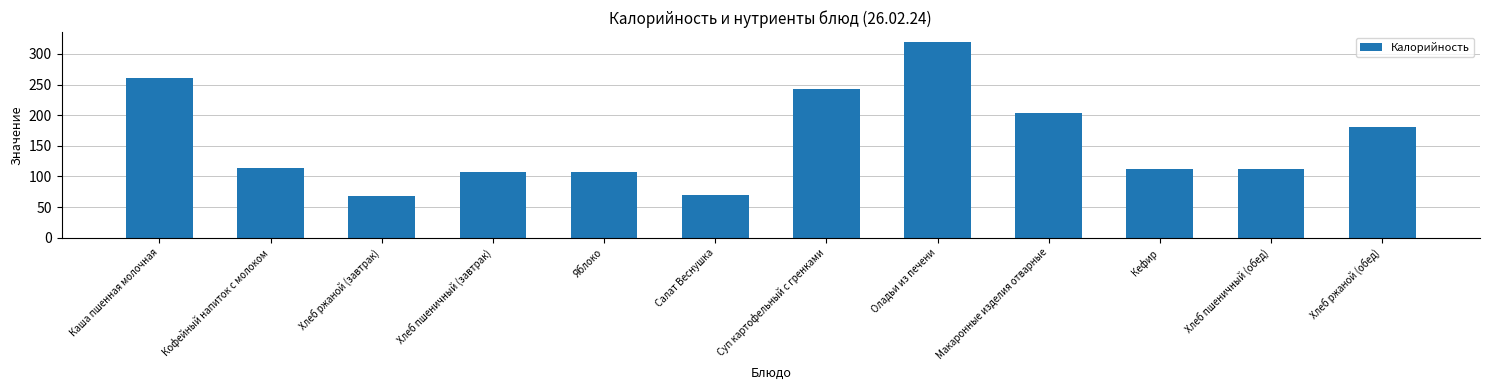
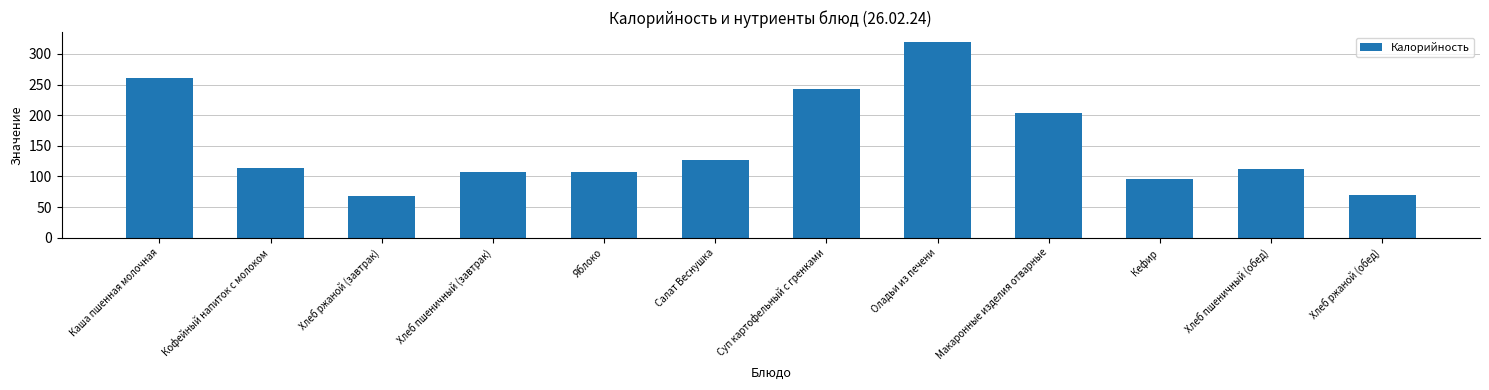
  {
    "Каша пшенная молочная": 260,
    "Кофейный напиток с молоком": 110,
    "Хлеб ржаной (завтрак)": 70,
    "Хлеб пшеничный (завтрак)": 110,
    "Яблоко": 110,
-   "Салат Веснушка": 70,
+   "Салат Веснушка": 130,
    "Суп картофельный с гренками": 240,
    "Оладьи из печени": 320,
    "Макаронные изделия отварные": 200,
-   "Кефир": 110,
+   "Кефир": 100,
    "Хлеб пшеничный (обед)": 110,
-   "Хлеб ржаной (обед)": 180
+   "Хлеб ржаной (обед)": 70
  }
